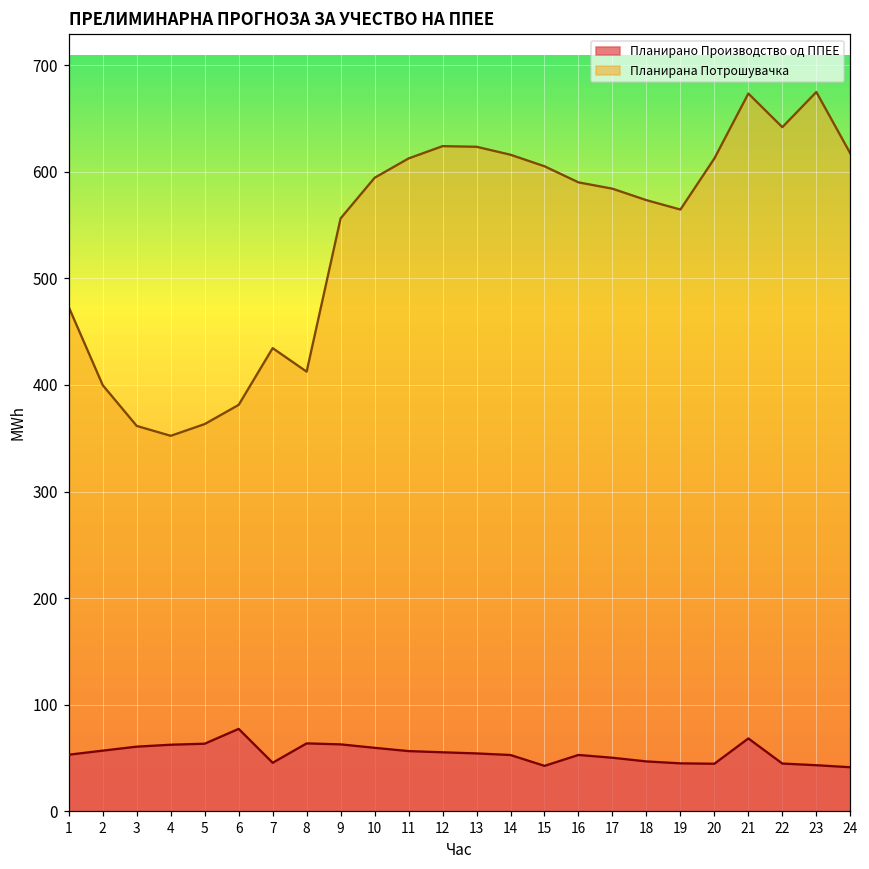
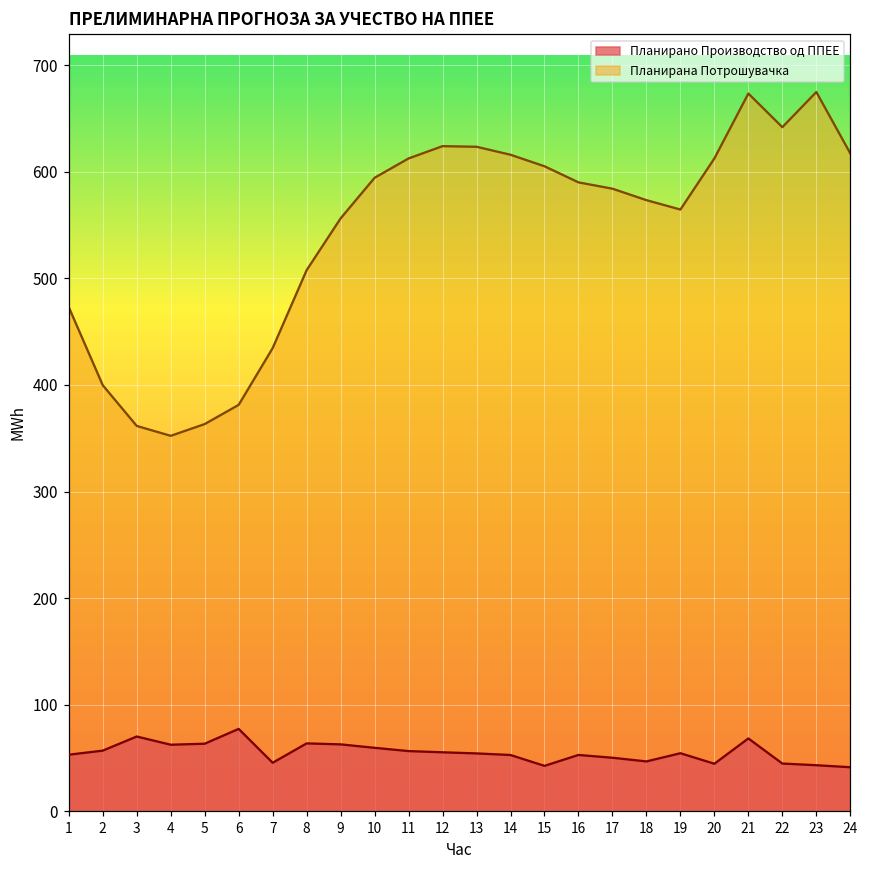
  {
    "Планирано Производство од ППЕЕ": {
      "1": 50,
      "2": 60,
-     "3": 60,
+     "3": 70,
      "4": 60,
      "5": 60,
      "6": 80,
      "7": 50,
      "8": 60,
      "9": 60,
      "10": 60,
      "11": 60,
      "12": 60,
      "13": 50,
      "14": 50,
      "15": 40,
      "16": 50,
      "17": 50,
      "18": 50,
-     "19": 45,
+     "19": 55,
      "20": 40,
      "21": 70,
      "22": 40,
      "23": 40,
      "24": 40
    },
    "Планирана Потрошувачка": {
      "1": 470,
      "2": 400,
      "3": 360,
      "4": 350,
      "5": 360,
      "6": 380,
      "7": 430,
-     "8": 410,
+     "8": 510,
      "9": 560,
      "10": 590,
      "11": 610,
      "12": 620,
      "13": 620,
      "14": 620,
      "15": 610,
      "16": 590,
      "17": 580,
      "18": 570,
      "19": 560,
      "20": 610,
      "21": 670,
      "22": 640,
      "23": 670,
      "24": 620
    }
  }
